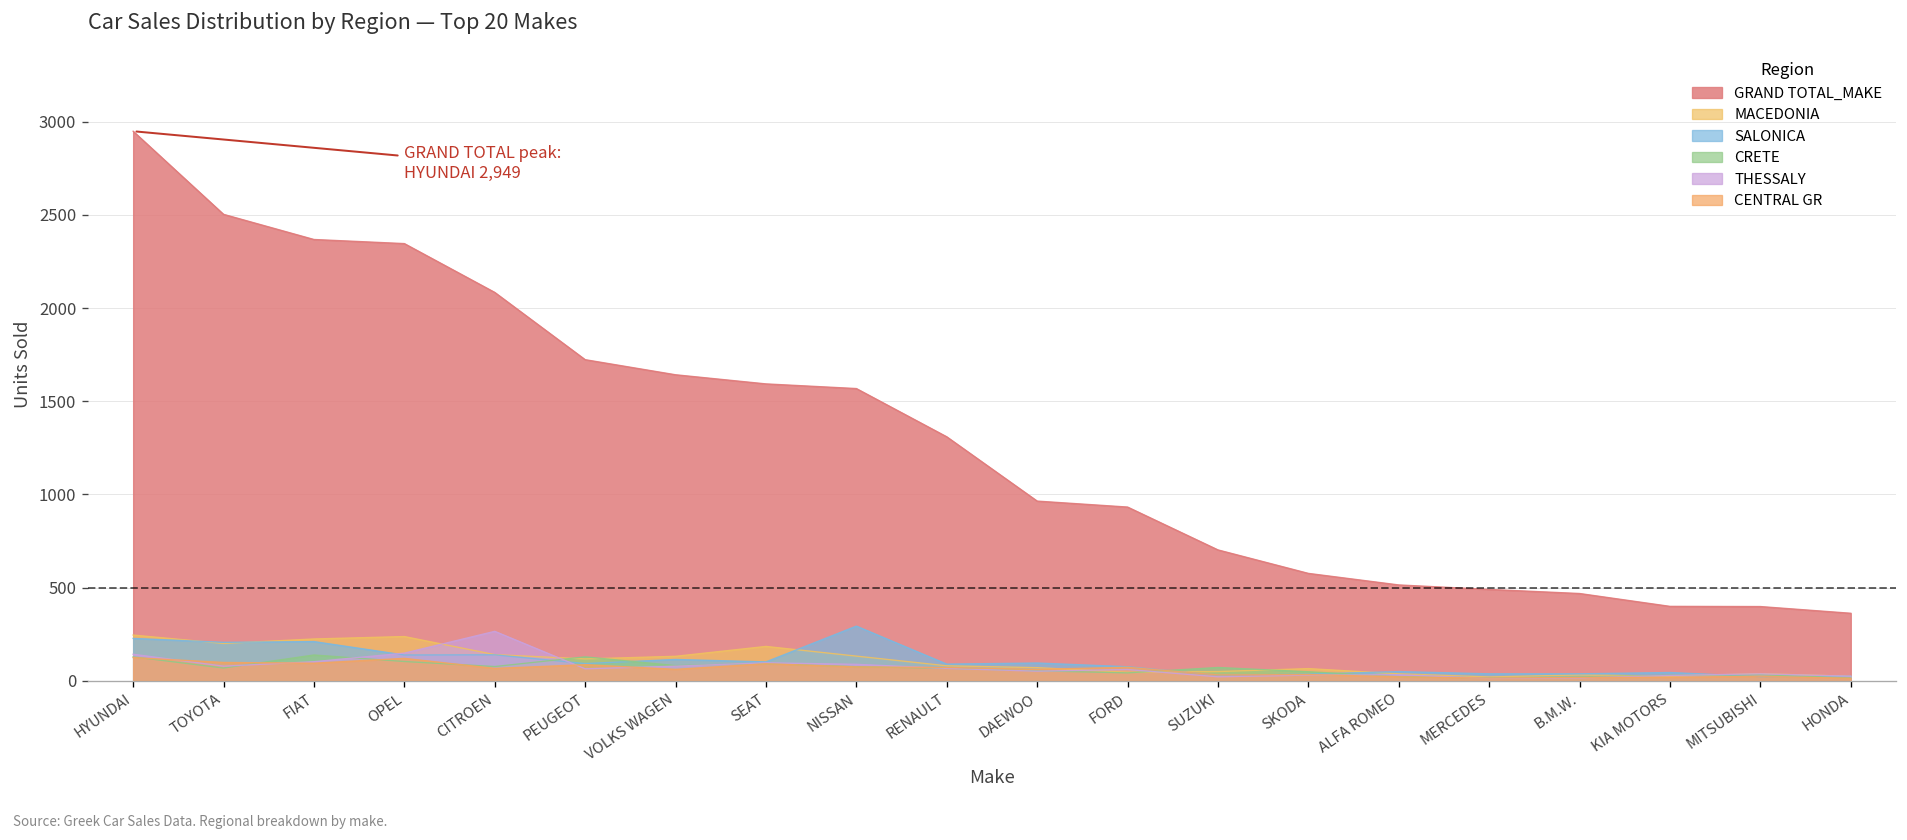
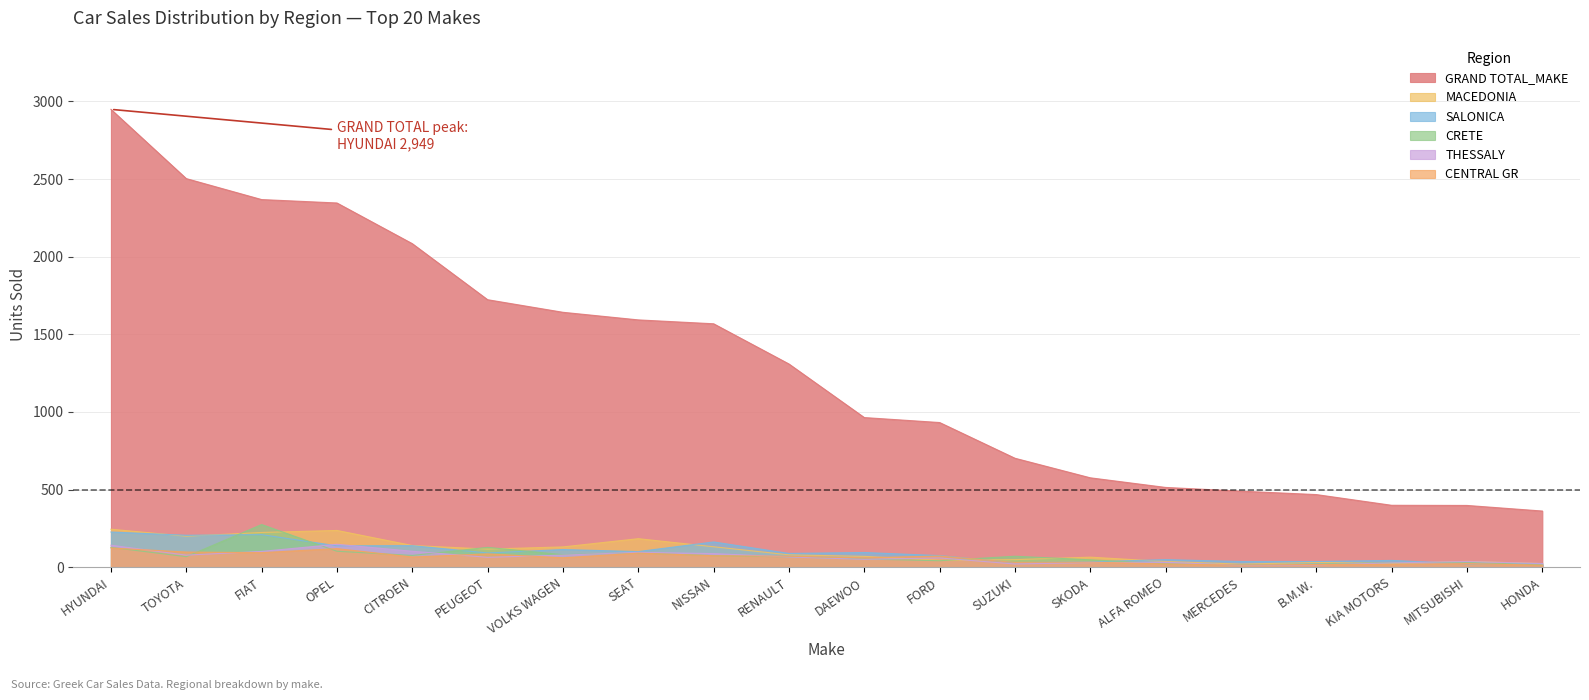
  {
    "SALONICA": {
      "HYUNDAI": 230,
      "VOLKS WAGEN": 110,
-     "NISSAN": 290,
+     "NISSAN": 160,
      "DAEWOO": 100,
      "MERCEDES": 40
    },
    "CRETE": {
-     "FIAT": 140,
+     "FIAT": 280,
      "OPEL": 100,
      "SUZUKI": 70
    },
    "THESSALY": {
-     "CITROEN": 270,
+     "CITROEN": 100,
      "PEUGEOT": 60
    }
  }
